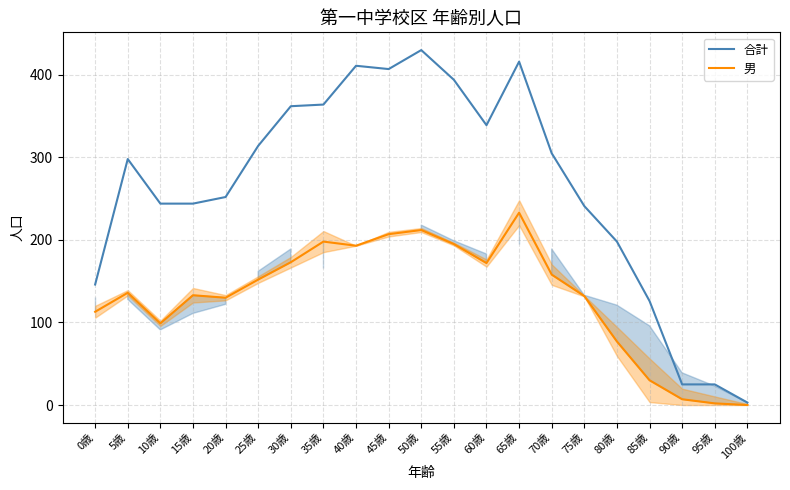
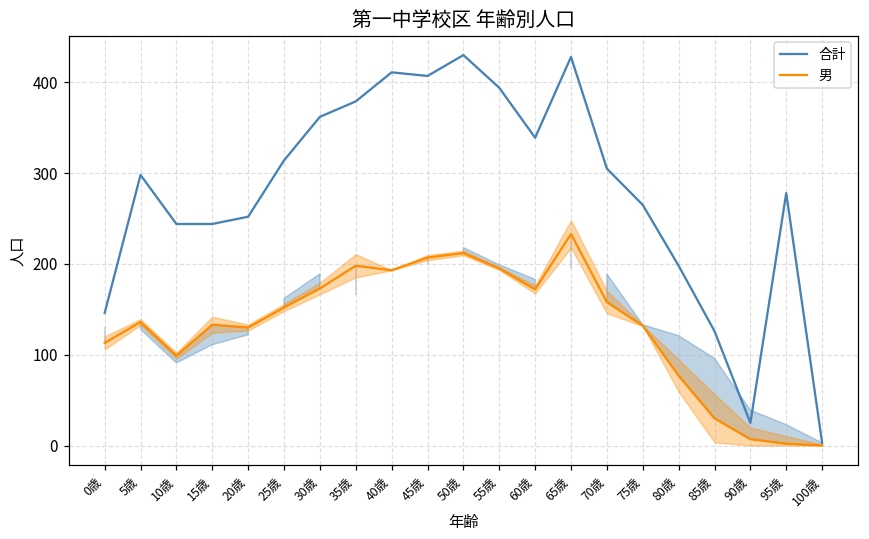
  {
    "合計": {
      "0歳": 150,
      "5歳": 300,
      "10歳": 240,
      "15歳": 240,
      "20歳": 250,
      "25歳": 310,
      "30歳": 360,
-     "35歳": 360,
+     "35歳": 380,
      "40歳": 410,
      "45歳": 410,
      "50歳": 430,
      "55歳": 390,
      "60歳": 340,
-     "65歳": 420,
+     "65歳": 430,
      "70歳": 310,
-     "75歳": 240,
+     "75歳": 270,
      "80歳": 200,
      "85歳": 130,
      "90歳": 30,
-     "95歳": 30
+     "95歳": 280
    }
  }
